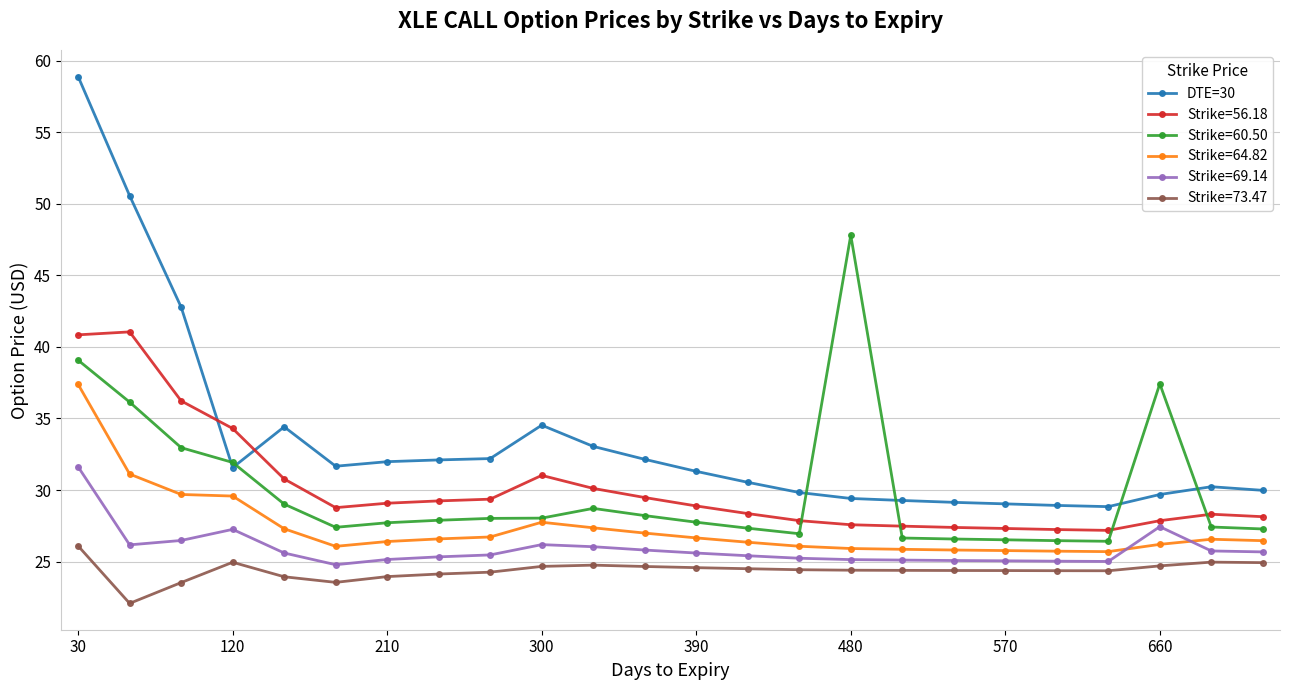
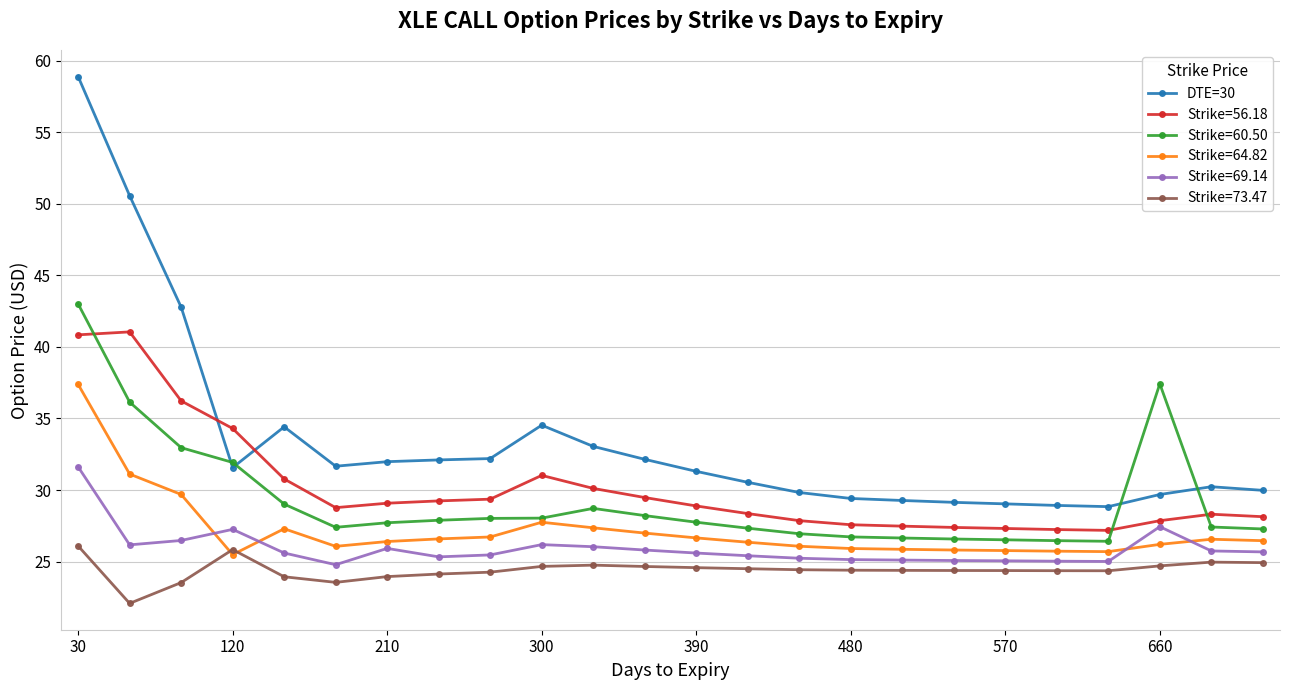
  {
    "DTE=30": {
      "30": 58.9,
      "120": 31.6,
      "210": 32.0,
      "300": 34.5,
      "390": 31.3,
      "480": 29.4,
      "570": 29.0,
      "660": 29.7
    },
    "Strike=56.18": {
      "30": 40.8,
      "120": 34.3,
      "210": 29.1,
      "300": 31.0,
      "390": 28.9,
      "480": 27.6,
      "570": 27.3,
      "660": 27.9
    },
    "Strike=60.50": {
-     "30": 39.1,
+     "30": 43.0,
      "120": 31.9,
      "210": 27.7,
      "300": 28.0,
      "390": 27.8,
-     "480": 47.8,
+     "480": 26.7,
      "570": 26.5,
      "660": 37.4
    },
    "Strike=64.82": {
      "30": 37.4,
-     "120": 29.6,
+     "120": 25.5,
      "210": 26.4,
      "300": 27.7,
      "390": 26.7,
      "480": 25.9,
      "570": 25.8,
      "660": 26.2
    },
    "Strike=69.14": {
      "30": 31.6,
      "120": 27.3,
-     "210": 25.1,
+     "210": 25.9,
      "300": 26.2,
      "390": 25.6,
      "480": 25.1,
      "570": 25.1,
      "660": 27.4
    },
    "Strike=73.47": {
      "30": 26.1,
-     "120": 25.0,
+     "120": 25.8,
      "210": 23.9,
      "300": 24.7,
      "390": 24.6,
      "480": 24.4,
      "570": 24.4,
      "660": 24.7
    }
  }
